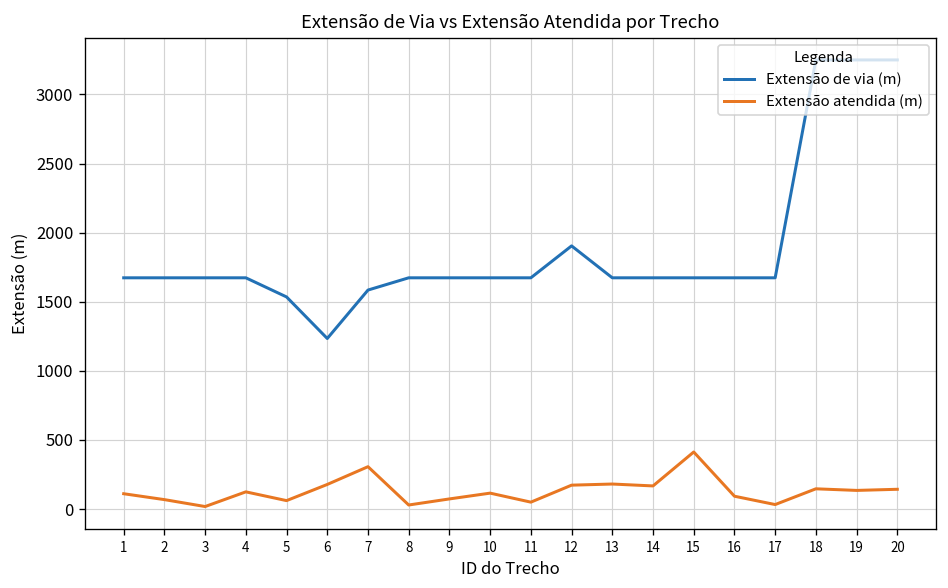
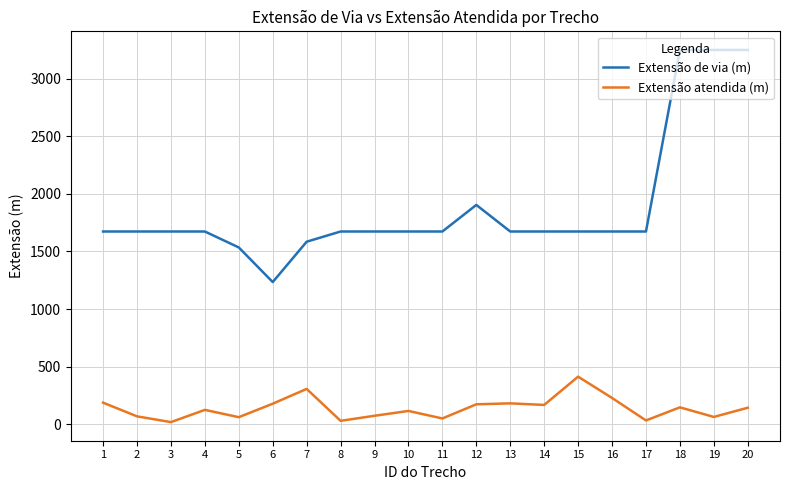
  {
    "Extensão de via (m)": {
      "1": 1670,
      "2": 1670,
      "3": 1670,
      "4": 1670,
      "5": 1530,
      "6": 1230,
      "7": 1580,
      "8": 1670,
      "9": 1670,
      "10": 1670,
      "11": 1670,
      "12": 1900,
      "13": 1670,
      "14": 1670,
      "15": 1670,
      "16": 1670,
      "17": 1670
    },
    "Extensão atendida (m)": {
-     "1": 110,
+     "1": 190,
      "2": 70,
      "3": 20,
      "4": 120,
      "5": 60,
      "6": 180,
      "7": 310,
      "8": 30,
      "9": 70,
      "10": 120,
      "11": 50,
      "12": 170,
      "13": 180,
      "14": 170,
      "15": 410,
-     "16": 90,
+     "16": 230,
      "17": 30,
      "18": 150,
-     "19": 130,
+     "19": 60,
      "20": 140
    }
  }
